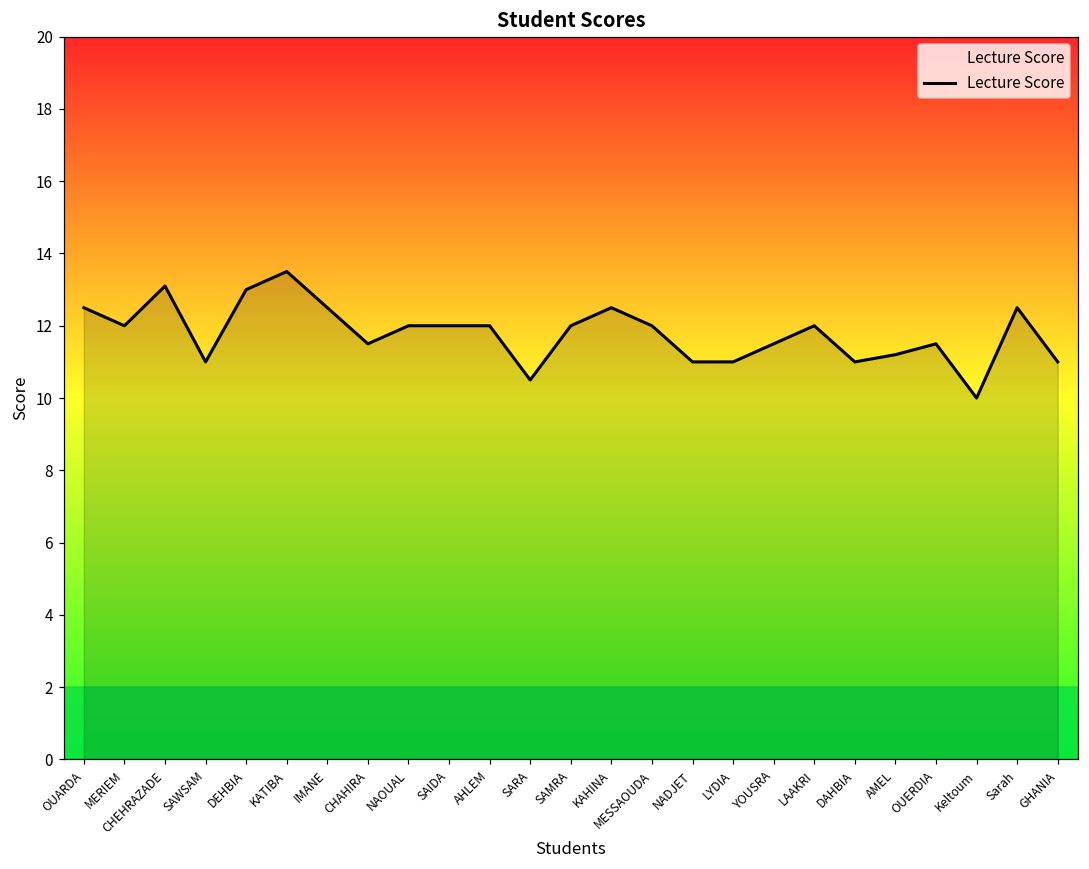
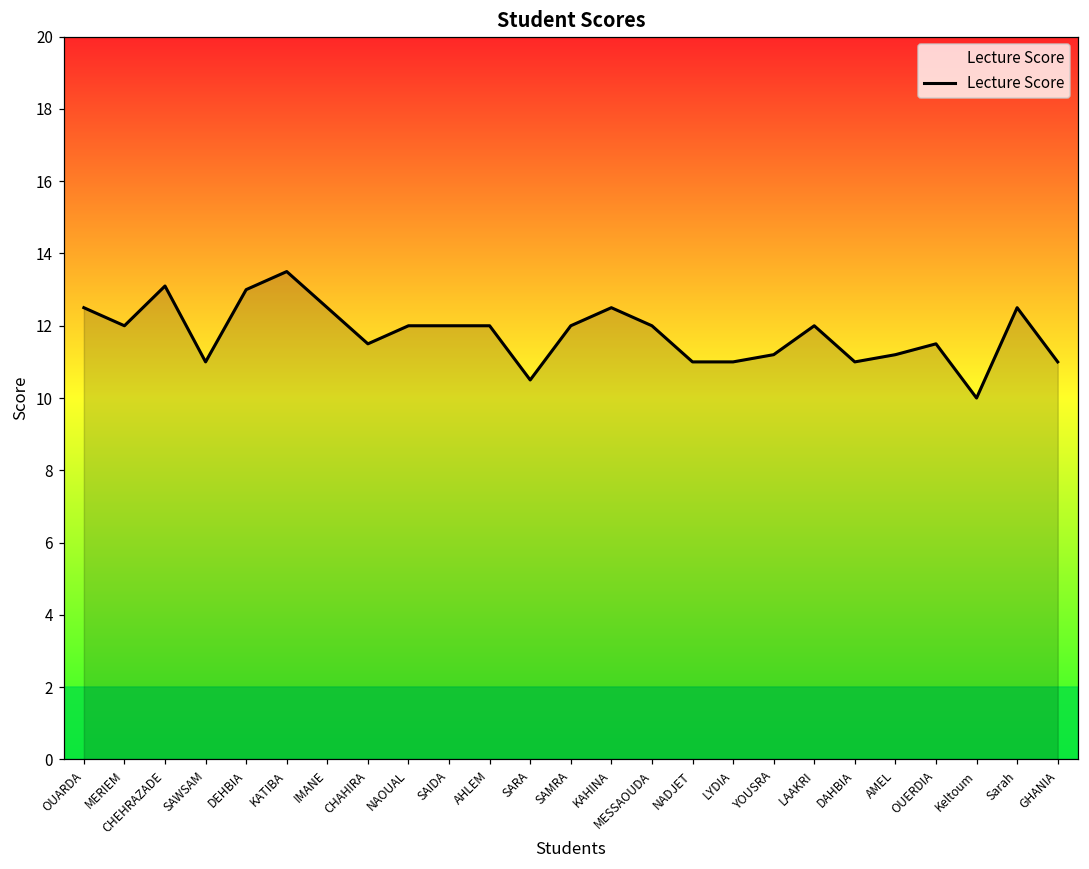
  {
    "OUARDA": 12.5,
    "MERIEM": 12.0,
    "CHEHRAZADE": 13.1,
    "SAWSAM": 11.0,
    "DEHBIA": 13.0,
    "KATIBA": 13.5,
    "IMANE": 12.5,
    "CHAHIRA": 11.5,
    "NAOUAL": 12.0,
    "SAIDA": 12.0,
    "AHLEM": 12.0,
    "SARA": 10.5,
    "SAMRA": 12.0,
    "KAHINA": 12.5,
    "MESSAOUDA": 12.0,
    "NADJET": 11.0,
    "LYDIA": 11.0,
-   "YOUSRA": 11.5,
+   "YOUSRA": 11.2,
    "LAAKRI": 12.0,
    "DAHBIA": 11.0,
    "AMEL": 11.2,
    "OUERDIA": 11.5,
    "Keltoum": 10.0,
    "Sarah": 12.5,
    "GHANIA": 11.0
  }
